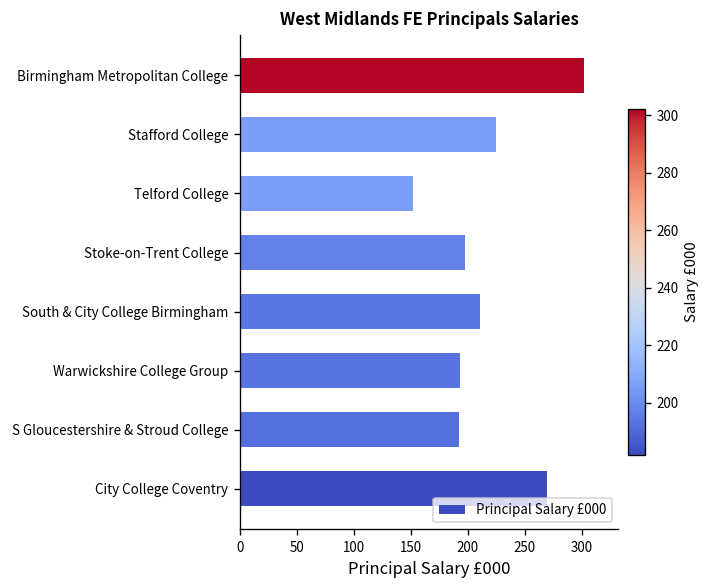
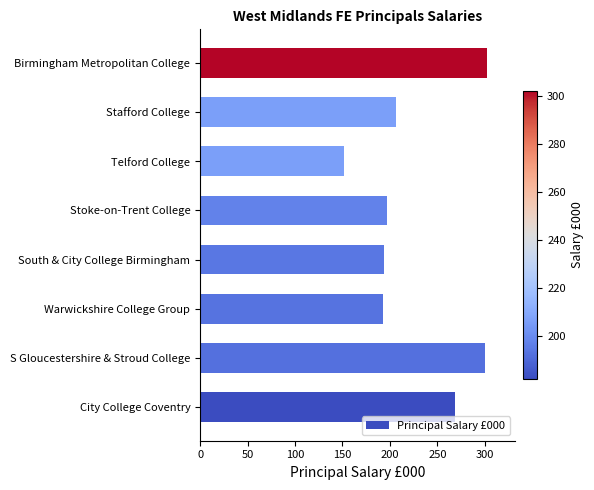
  {
    "Birmingham Metropolitan College": 300,
-   "Stafford College": 230,
+   "Stafford College": 210,
    "Telford College": 150,
    "Stoke-on-Trent College": 200,
-   "South & City College Birmingham": 210,
+   "South & City College Birmingham": 190,
    "Warwickshire College Group": 190,
-   "S Gloucestershire & Stroud College": 190,
+   "S Gloucestershire & Stroud College": 300,
    "City College Coventry": 270
  }
